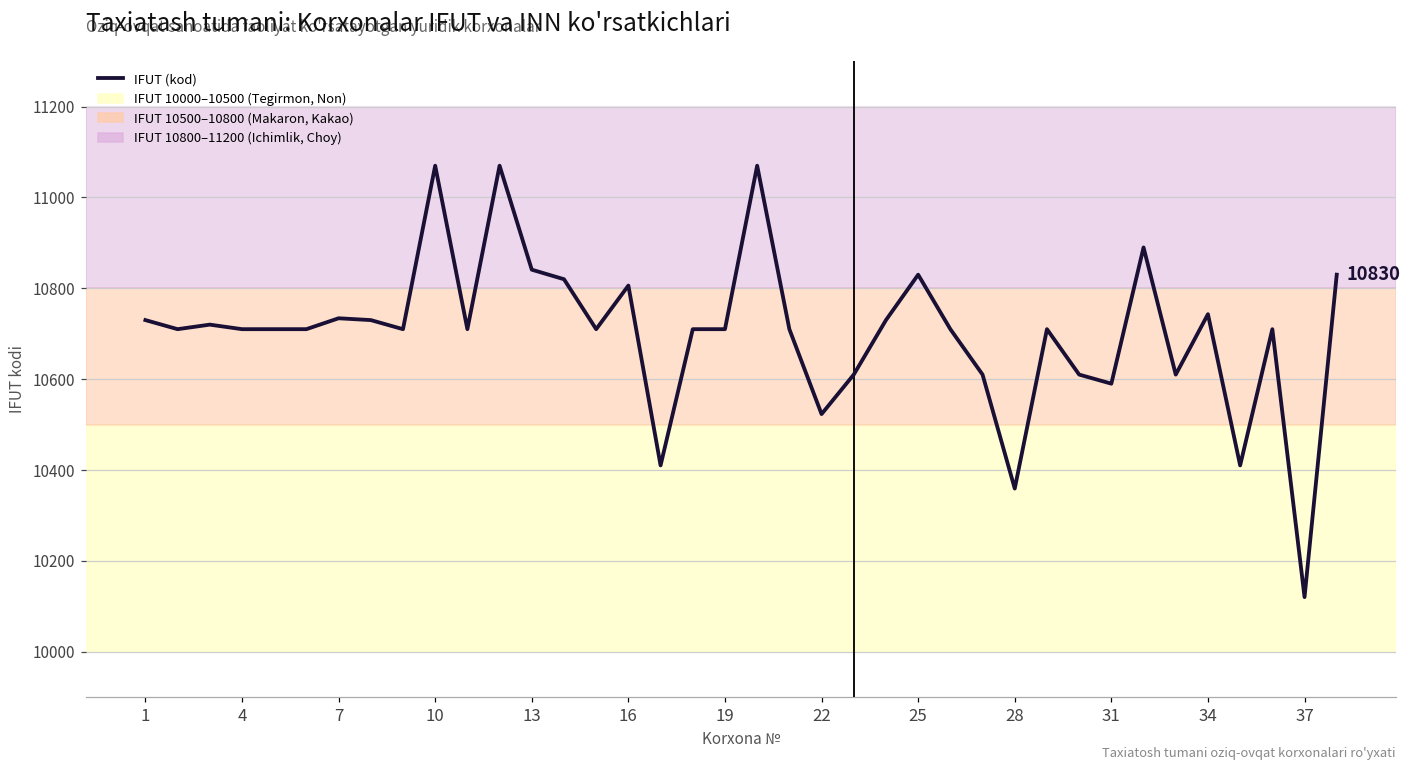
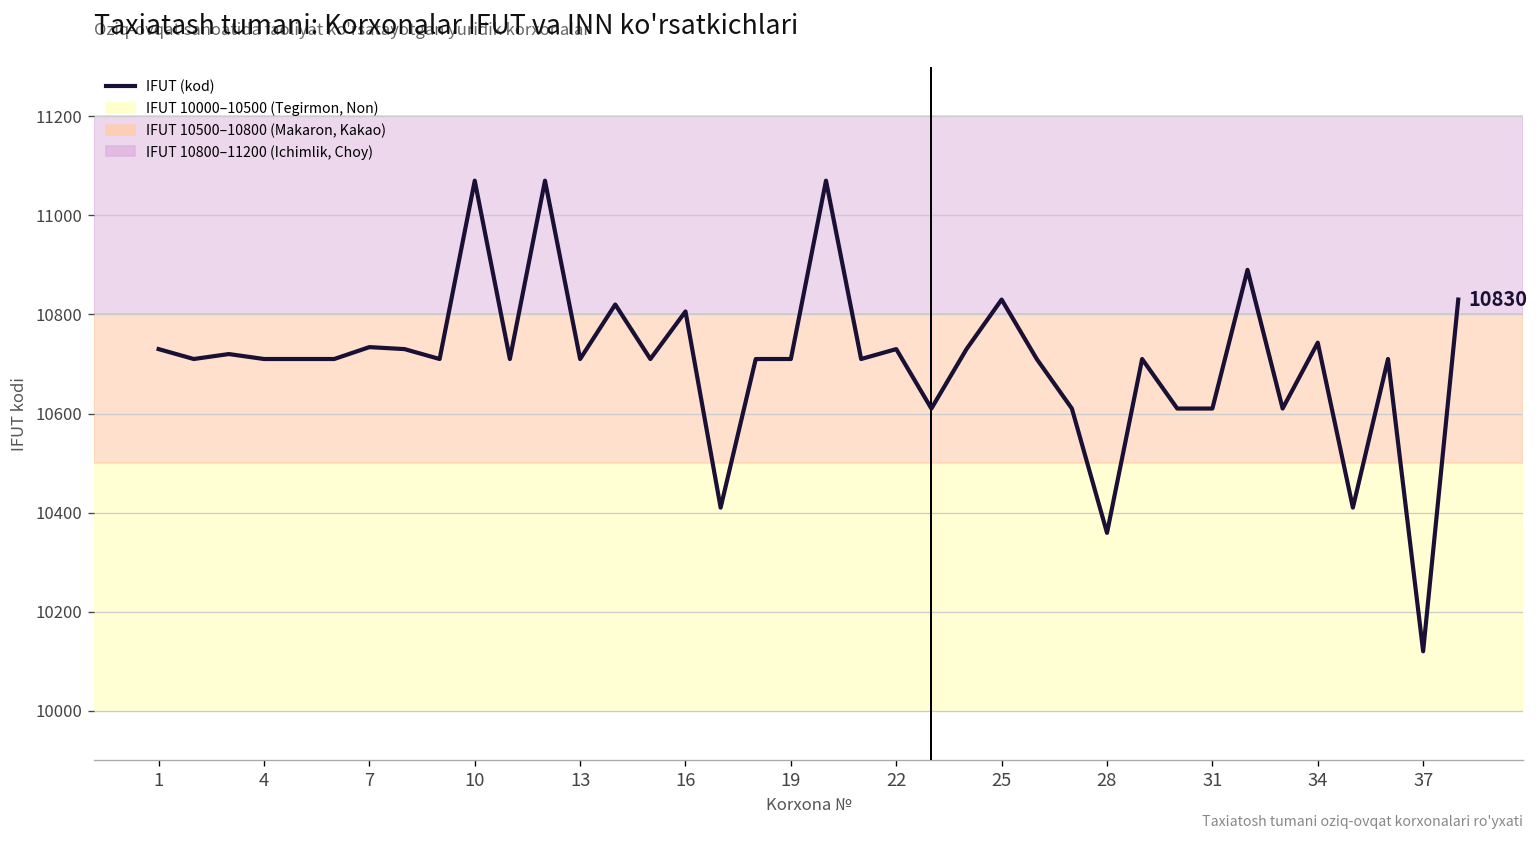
  {
    "1": 10730,
    "4": 10710,
    "7": 10730,
    "10": 11070,
-   "13": 10840,
+   "13": 10710,
    "16": 10810,
    "19": 10710,
-   "22": 10520,
+   "22": 10730,
    "25": 10830,
    "28": 10360,
-   "31": 10590,
+   "31": 10610,
    "34": 10740,
    "37": 10120
  }
